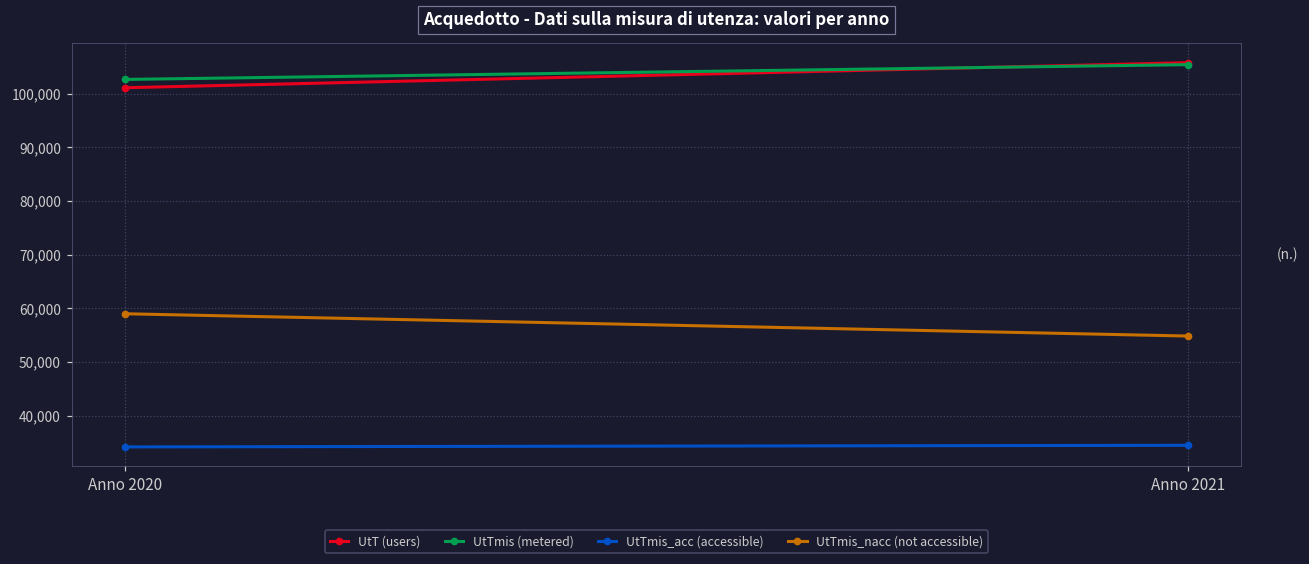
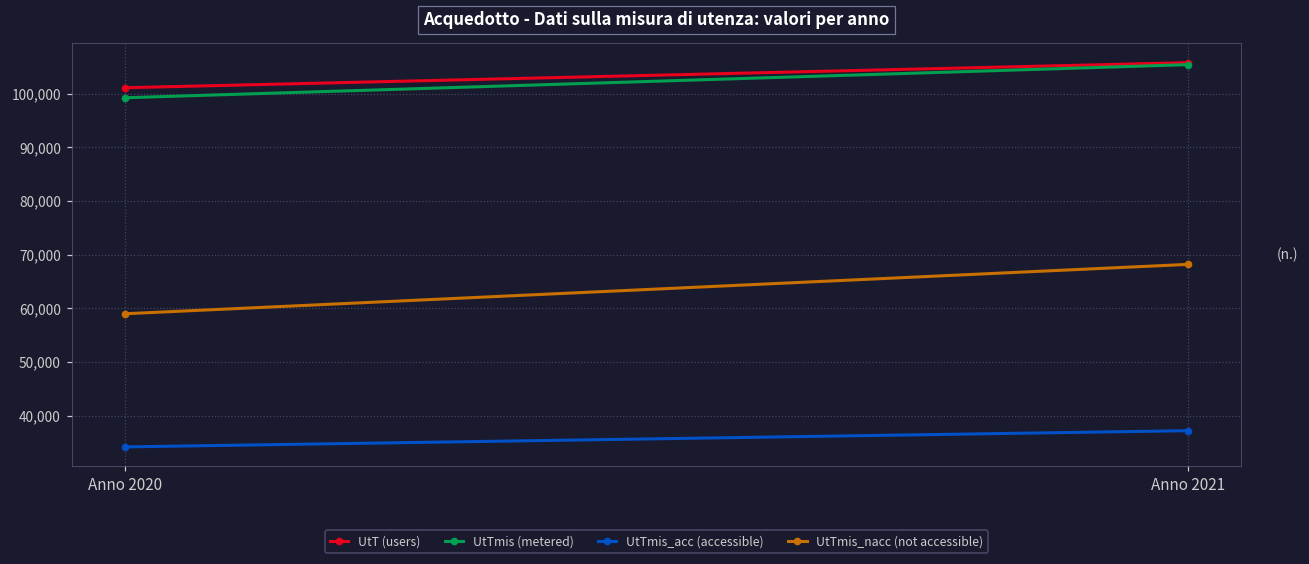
  {
    "UtT (users)": {
      "Anno 2020": "101,000"
    },
    "UtTmis (metered)": {
-     "Anno 2020": "103,000"
+     "Anno 2020": "99,000"
    },
    "UtTmis_acc (accessible)": {
      "Anno 2020": "34,000",
-     "Anno 2021": "34,000"
+     "Anno 2021": "37,000"
    },
    "UtTmis_nacc (not accessible)": {
      "Anno 2020": "59,000",
-     "Anno 2021": "55,000"
+     "Anno 2021": "68,000"
    }
  }
